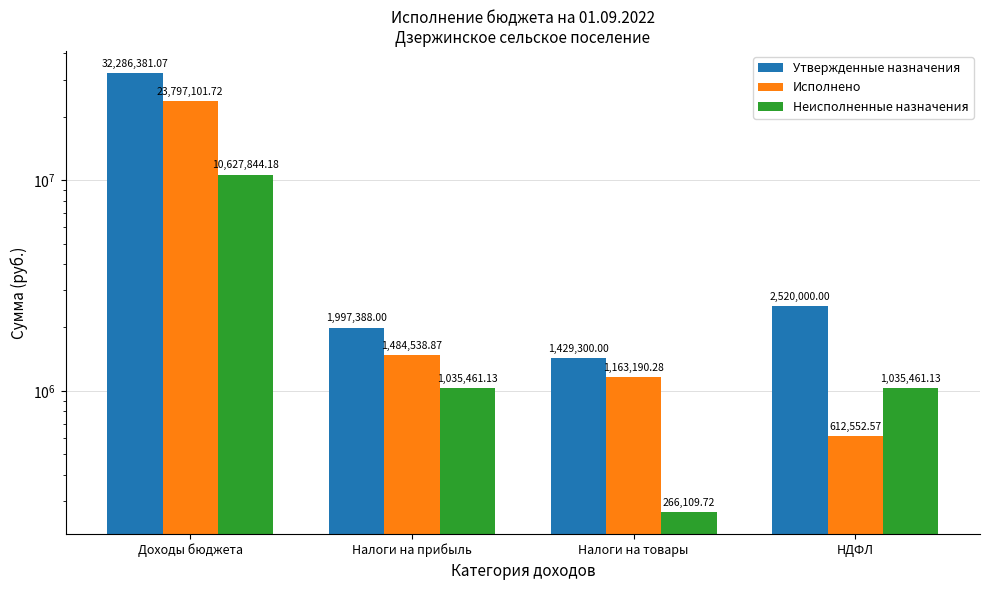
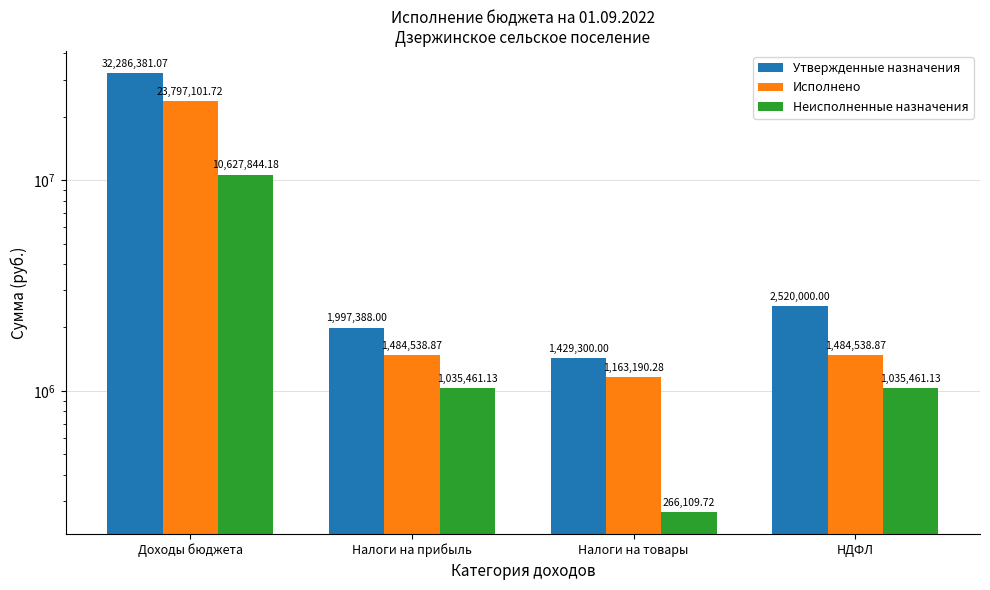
  {
    "Утвержденные назначения": {
      "Доходы бюджета": "32,286,381.07",
      "Налоги на прибыль": "1,997,388.00",
      "Налоги на товары": "1,429,300.00",
      "НДФЛ": "2,520,000.00"
    },
    "Исполнено": {
      "Доходы бюджета": "23,797,101.72",
      "Налоги на прибыль": "1,484,538.87",
      "Налоги на товары": "1,163,190.28",
-     "НДФЛ": "612,552.57"
+     "НДФЛ": "1,484,538.87"
    },
    "Неисполненные назначения": {
      "Доходы бюджета": "10,627,844.18",
      "Налоги на прибыль": "1,035,461.13",
      "Налоги на товары": "266,109.72",
      "НДФЛ": "1,035,461.13"
    }
  }
